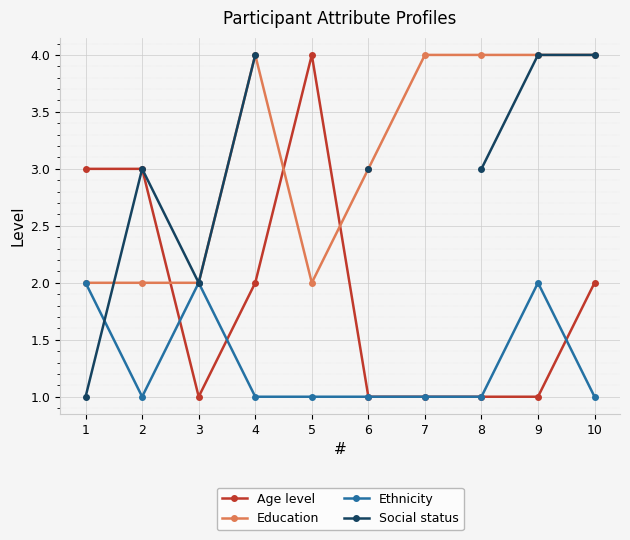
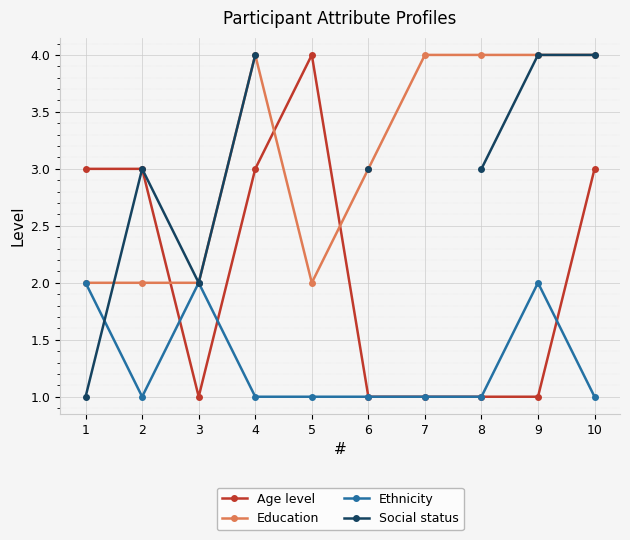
  {
    "Age level": {
      "1": 3,
      "3": 1,
-     "4": 2,
+     "4": 3,
      "5": 4,
      "9": 1,
-     "10": 2
+     "10": 3
    },
    "Education": {
      "2": 2,
      "5": 2,
      "7": 4,
      "8": 4
    },
    "Ethnicity": {
      "2": 1,
      "4": 1,
      "5": 1,
      "9": 2,
      "10": 1
    },
    "Social status": {
      "1": 1,
      "8": 3
    }
  }
